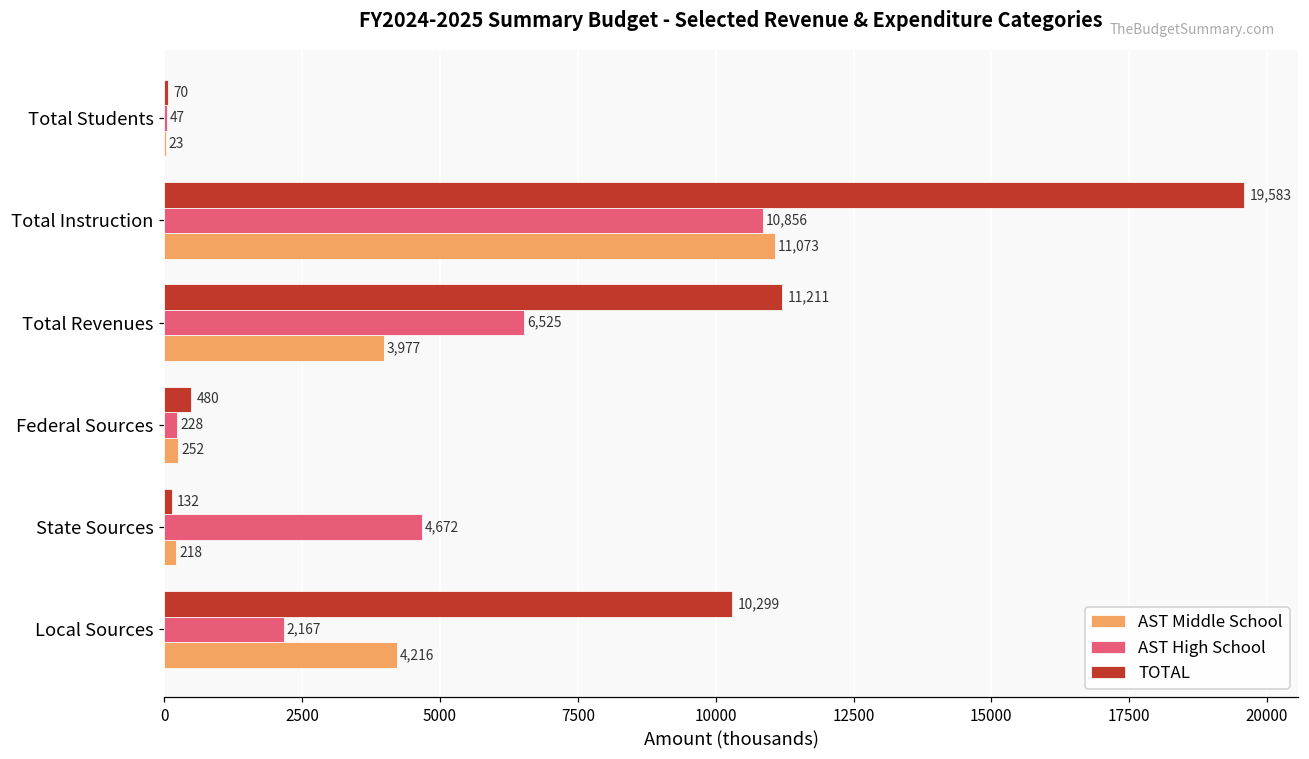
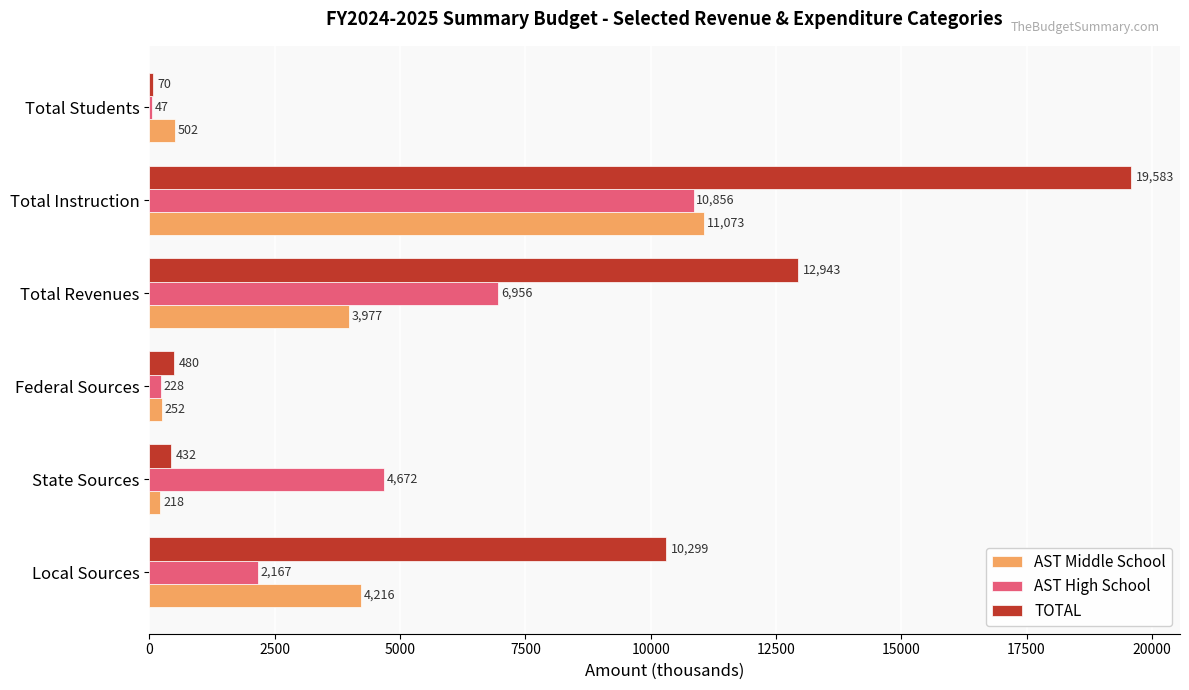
  {
    "AST Middle School": {
-     "Total Students": "23",
+     "Total Students": "502",
      "Total Instruction": "11,073",
      "Total Revenues": "3,977",
      "Federal Sources": "252",
      "State Sources": "218",
      "Local Sources": "4,216"
    },
    "AST High School": {
      "Total Students": "47",
      "Total Instruction": "10,856",
-     "Total Revenues": "6,525",
+     "Total Revenues": "6,956",
      "Federal Sources": "228",
      "State Sources": "4,672",
      "Local Sources": "2,167"
    },
    "TOTAL": {
      "Total Students": "70",
      "Total Instruction": "19,583",
-     "Total Revenues": "11,211",
+     "Total Revenues": "12,943",
      "Federal Sources": "480",
-     "State Sources": "132",
+     "State Sources": "432",
      "Local Sources": "10,299"
    }
  }
